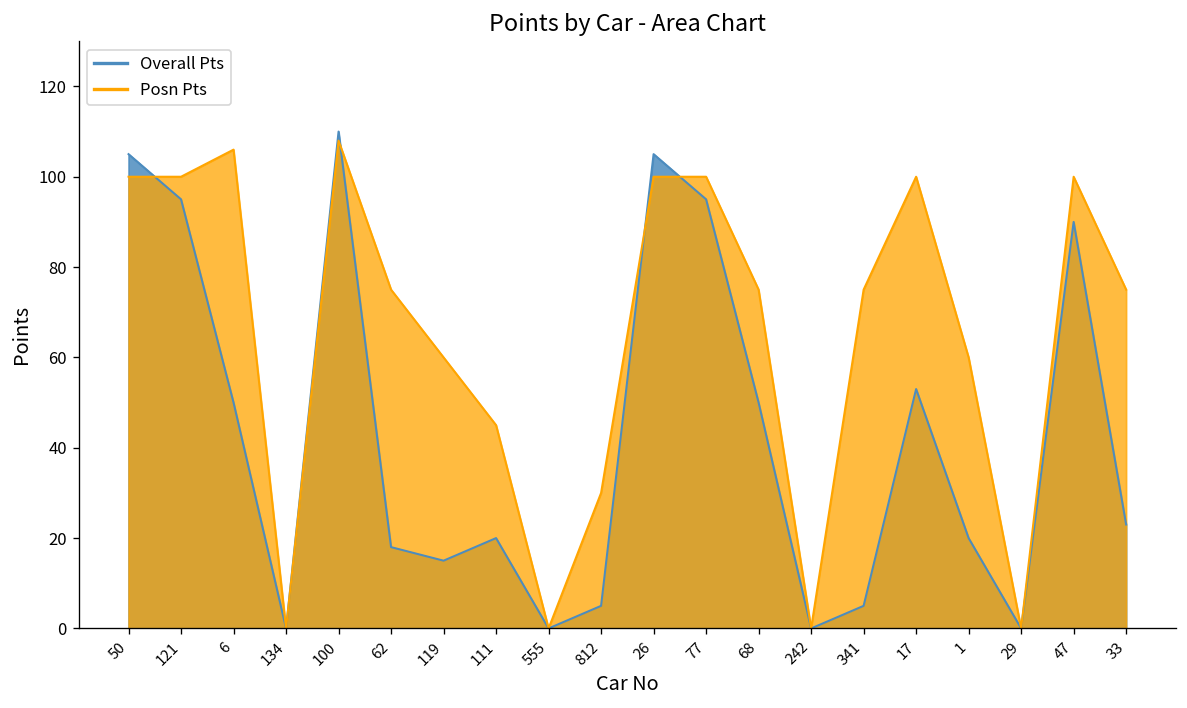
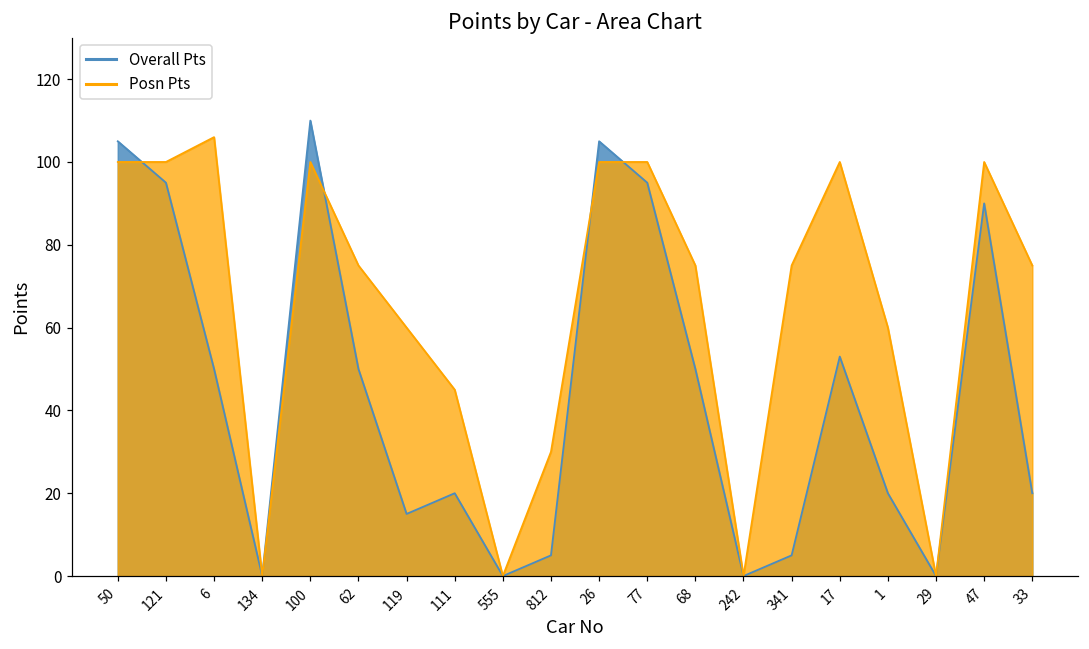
  {
    "Overall Pts": {
      "50": 105,
      "121": 95,
      "6": 50,
      "100": 110,
-     "62": 18,
+     "62": 50,
      "119": 15,
      "111": 20,
      "812": 5,
      "26": 105,
      "77": 95,
      "68": 50,
      "341": 5,
      "17": 53,
      "1": 20,
      "47": 90,
-     "33": 23
+     "33": 20
    },
    "Posn Pts": {
      "50": 100,
      "121": 100,
      "6": 106,
-     "100": 108,
+     "100": 100,
      "62": 75,
      "119": 60,
      "111": 45,
      "812": 30,
      "26": 100,
      "77": 100,
      "68": 75,
      "341": 75,
      "17": 100,
      "1": 60,
      "47": 100,
      "33": 75
    }
  }
